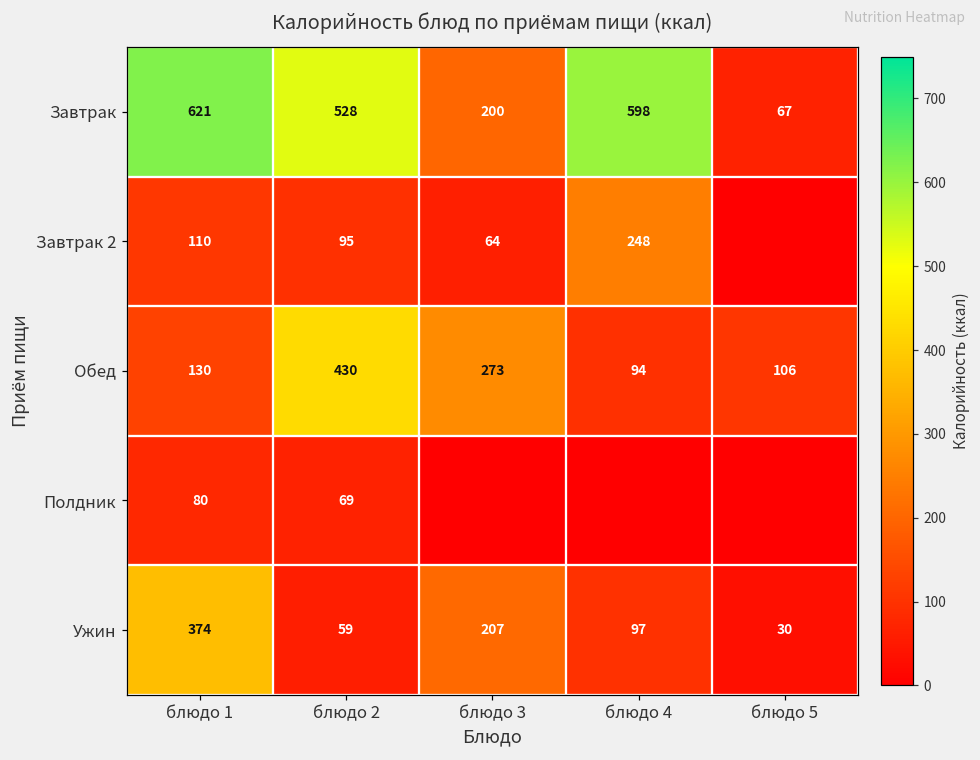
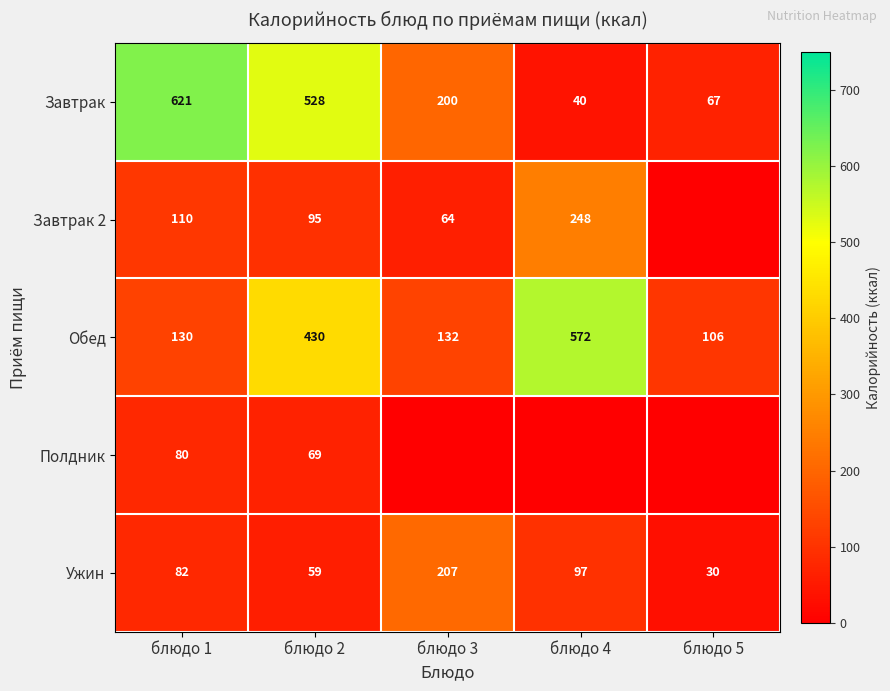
  {
    "Завтрак": {
      "блюдо 1": 621,
      "блюдо 2": 528,
      "блюдо 3": 200,
-     "блюдо 4": 598,
+     "блюдо 4": 40,
      "блюдо 5": 67
    },
    "Завтрак 2": {
      "блюдо 1": 110,
      "блюдо 2": 95,
      "блюдо 3": 64,
      "блюдо 4": 248
    },
    "Обед": {
      "блюдо 1": 130,
      "блюдо 2": 430,
-     "блюдо 3": 273,
-     "блюдо 4": 94,
+     "блюдо 3": 132,
+     "блюдо 4": 572,
      "блюдо 5": 106
    },
    "Полдник": {
      "блюдо 1": 80,
      "блюдо 2": 69
    },
    "Ужин": {
-     "блюдо 1": 374,
+     "блюдо 1": 82,
      "блюдо 2": 59,
      "блюдо 3": 207,
      "блюдо 4": 97,
      "блюдо 5": 30
    }
  }
